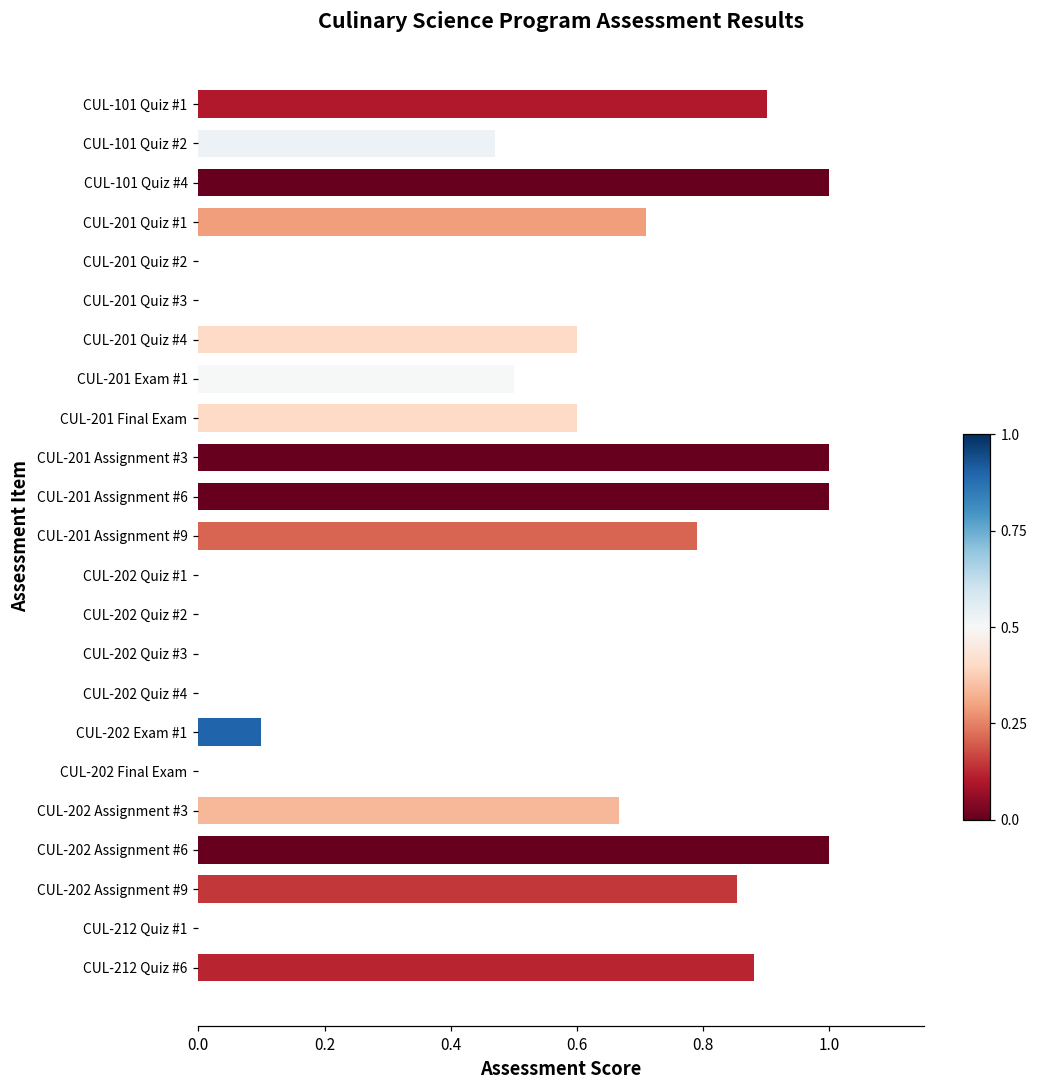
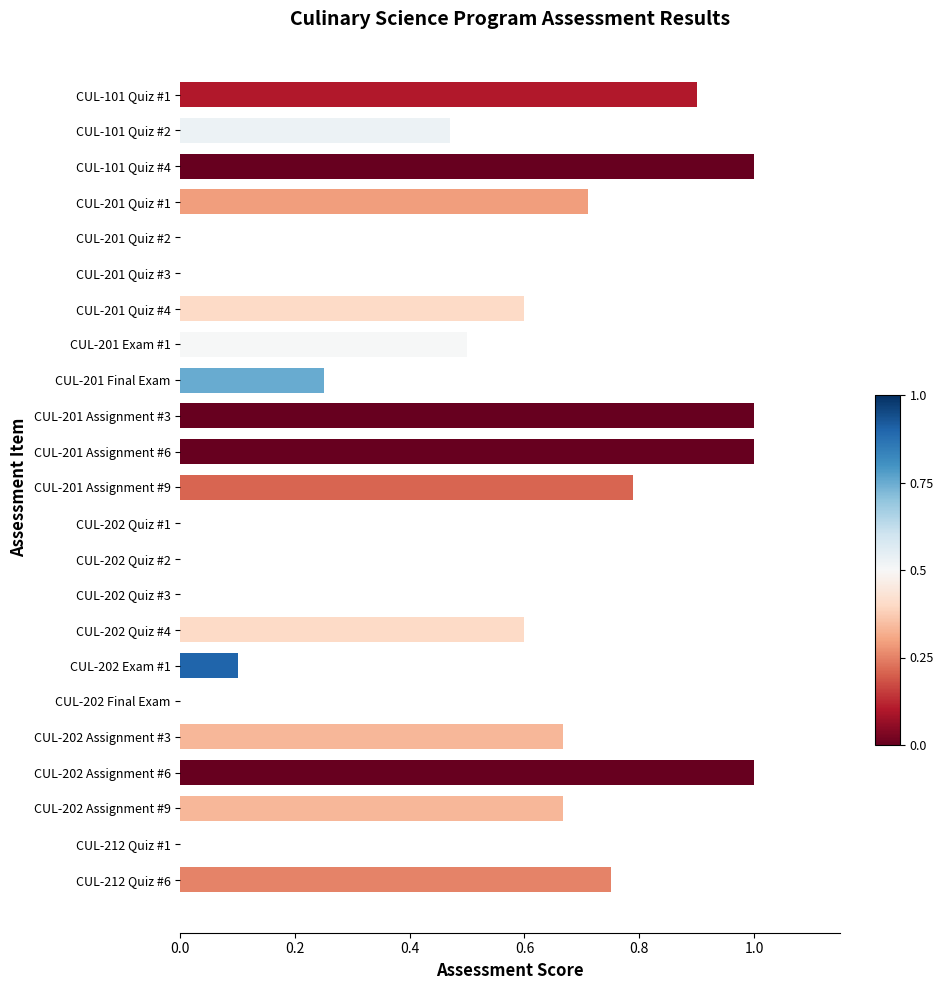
  {
    "CUL-101 Quiz #1": 0.90,
    "CUL-101 Quiz #2": 0.47,
    "CUL-101 Quiz #4": 1.00,
    "CUL-201 Quiz #1": 0.71,
    "CUL-201 Quiz #2": 0.00,
    "CUL-201 Quiz #3": 0.00,
    "CUL-201 Quiz #4": 0.60,
    "CUL-201 Exam #1": 0.50,
-   "CUL-201 Final Exam": 0.60,
+   "CUL-201 Final Exam": 0.25,
    "CUL-201 Assignment #3": 1.00,
    "CUL-201 Assignment #6": 1.00,
    "CUL-201 Assignment #9": 0.79,
    "CUL-202 Quiz #1": 0.00,
    "CUL-202 Quiz #2": 0.00,
    "CUL-202 Quiz #3": 0.00,
-   "CUL-202 Quiz #4": 0.0,
+   "CUL-202 Quiz #4": 0.6,
    "CUL-202 Exam #1": 0.10,
    "CUL-202 Final Exam": 0.00,
    "CUL-202 Assignment #3": 0.67,
    "CUL-202 Assignment #6": 1.00,
-   "CUL-202 Assignment #9": 0.85,
+   "CUL-202 Assignment #9": 0.67,
    "CUL-212 Quiz #1": 0.00,
-   "CUL-212 Quiz #6": 0.88
+   "CUL-212 Quiz #6": 0.75
  }
